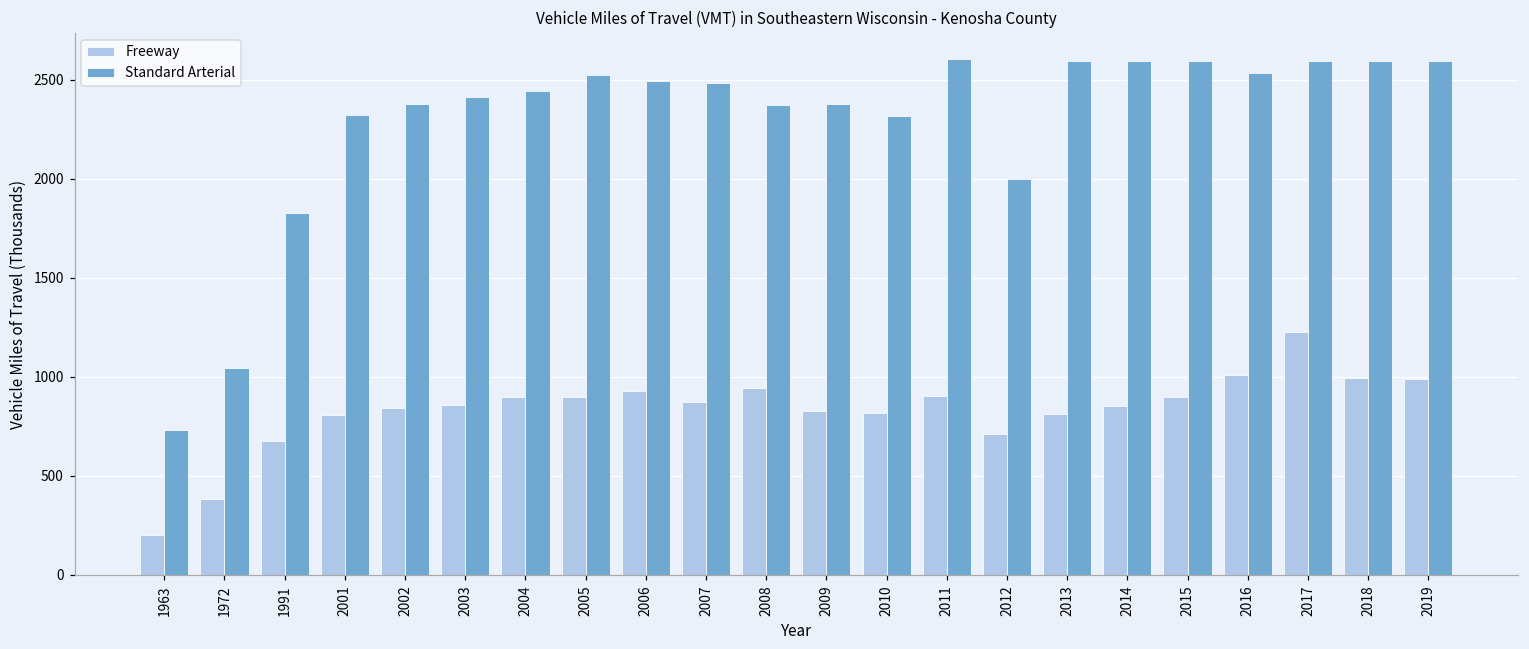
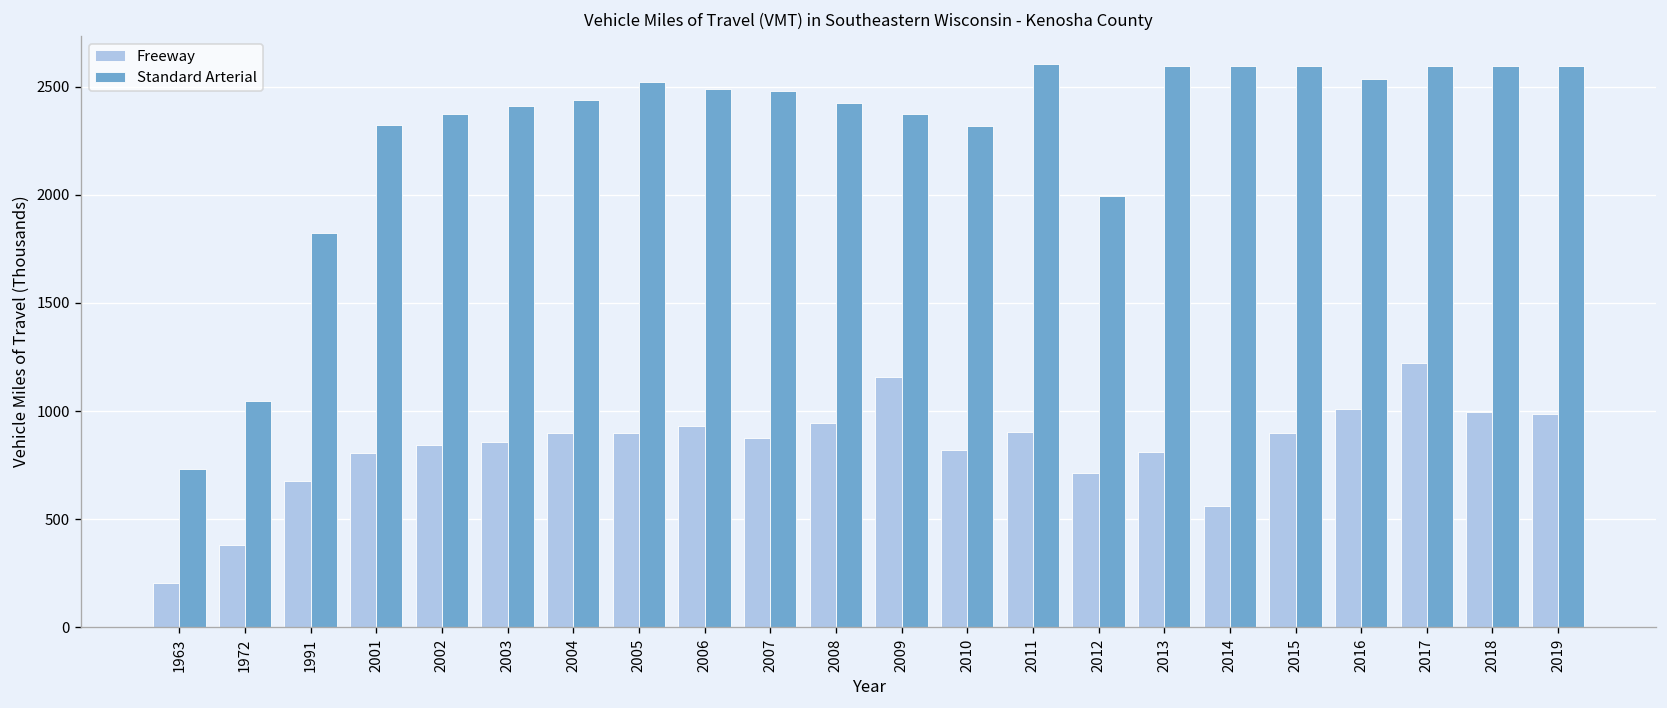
  {
    "Freeway": {
      "1963": 200,
      "1972": 380,
      "1991": 680,
      "2001": 810,
      "2002": 840,
      "2003": 860,
      "2004": 900,
      "2005": 900,
      "2006": 930,
      "2007": 870,
      "2008": 940,
-     "2009": 830,
+     "2009": 1160,
      "2010": 820,
      "2011": 900,
      "2012": 710,
      "2013": 810,
-     "2014": 850,
+     "2014": 560,
      "2015": 900,
      "2016": 1010,
      "2017": 1220,
      "2018": 1000,
      "2019": 990
    },
    "Standard Arterial": {
      "1963": 730,
      "1972": 1050,
      "1991": 1830,
      "2001": 2320,
      "2002": 2370,
      "2003": 2410,
      "2004": 2440,
      "2005": 2520,
      "2006": 2490,
      "2007": 2480,
-     "2008": 2370,
+     "2008": 2420,
      "2009": 2370,
      "2010": 2320,
      "2011": 2600,
      "2012": 2000,
      "2013": 2600,
      "2014": 2600,
      "2015": 2600,
      "2016": 2530,
      "2017": 2600,
      "2018": 2600,
      "2019": 2600
    }
  }
